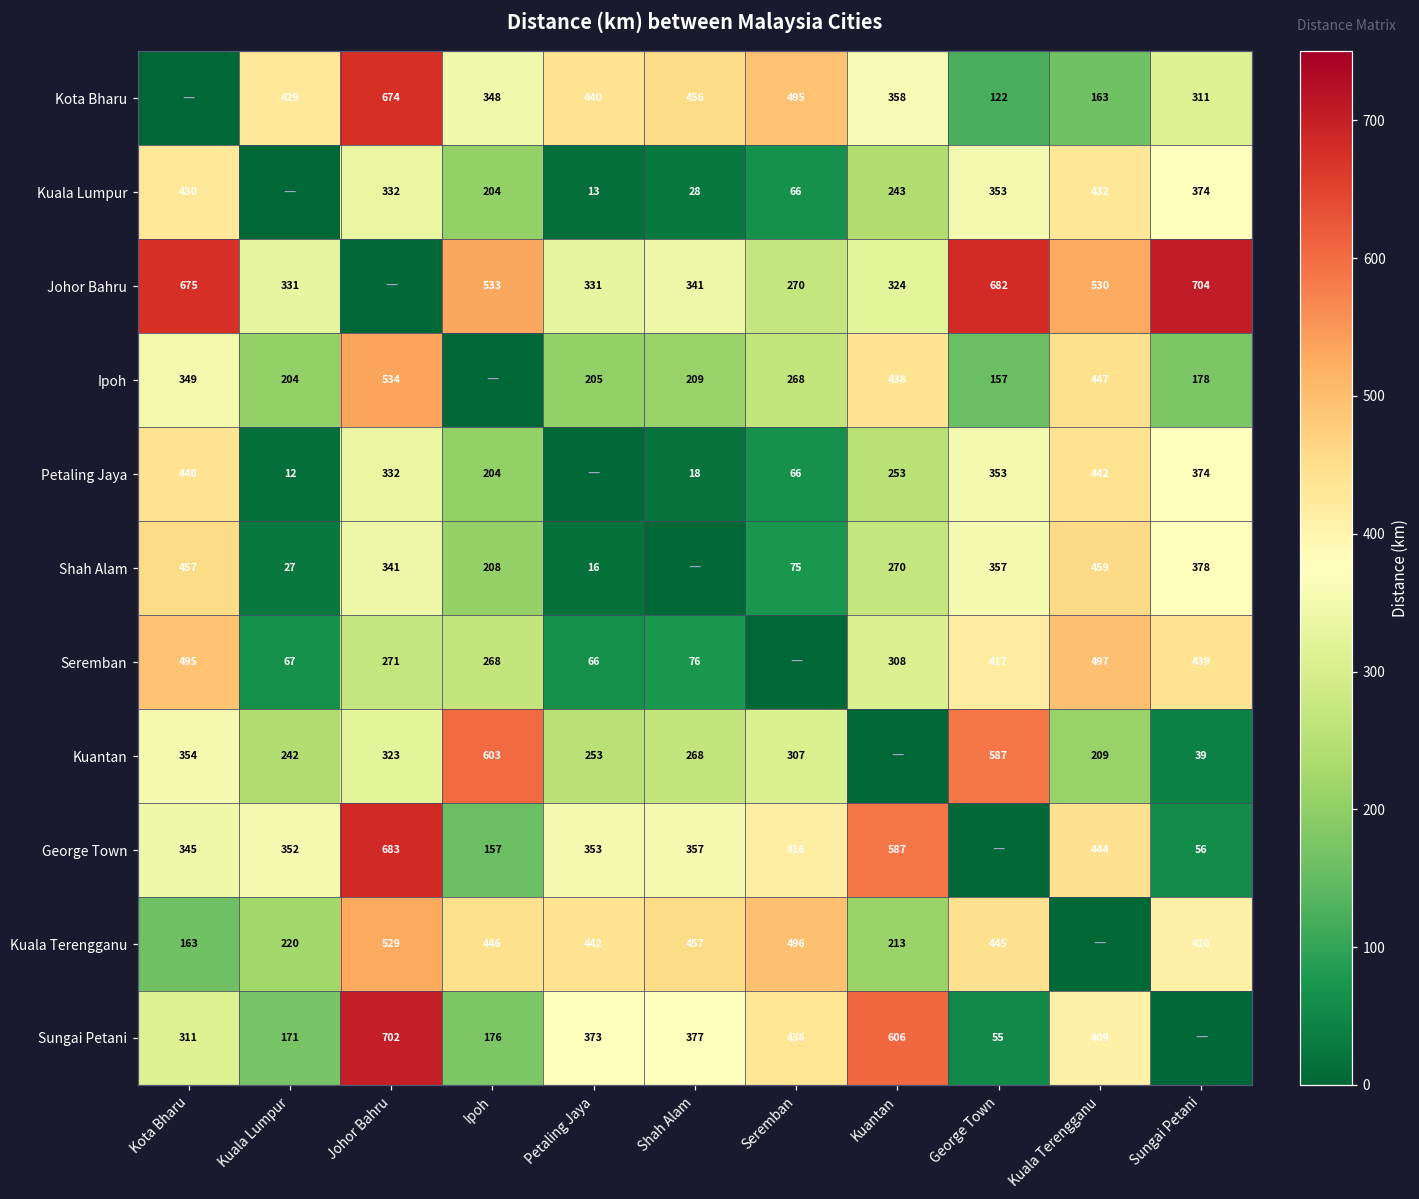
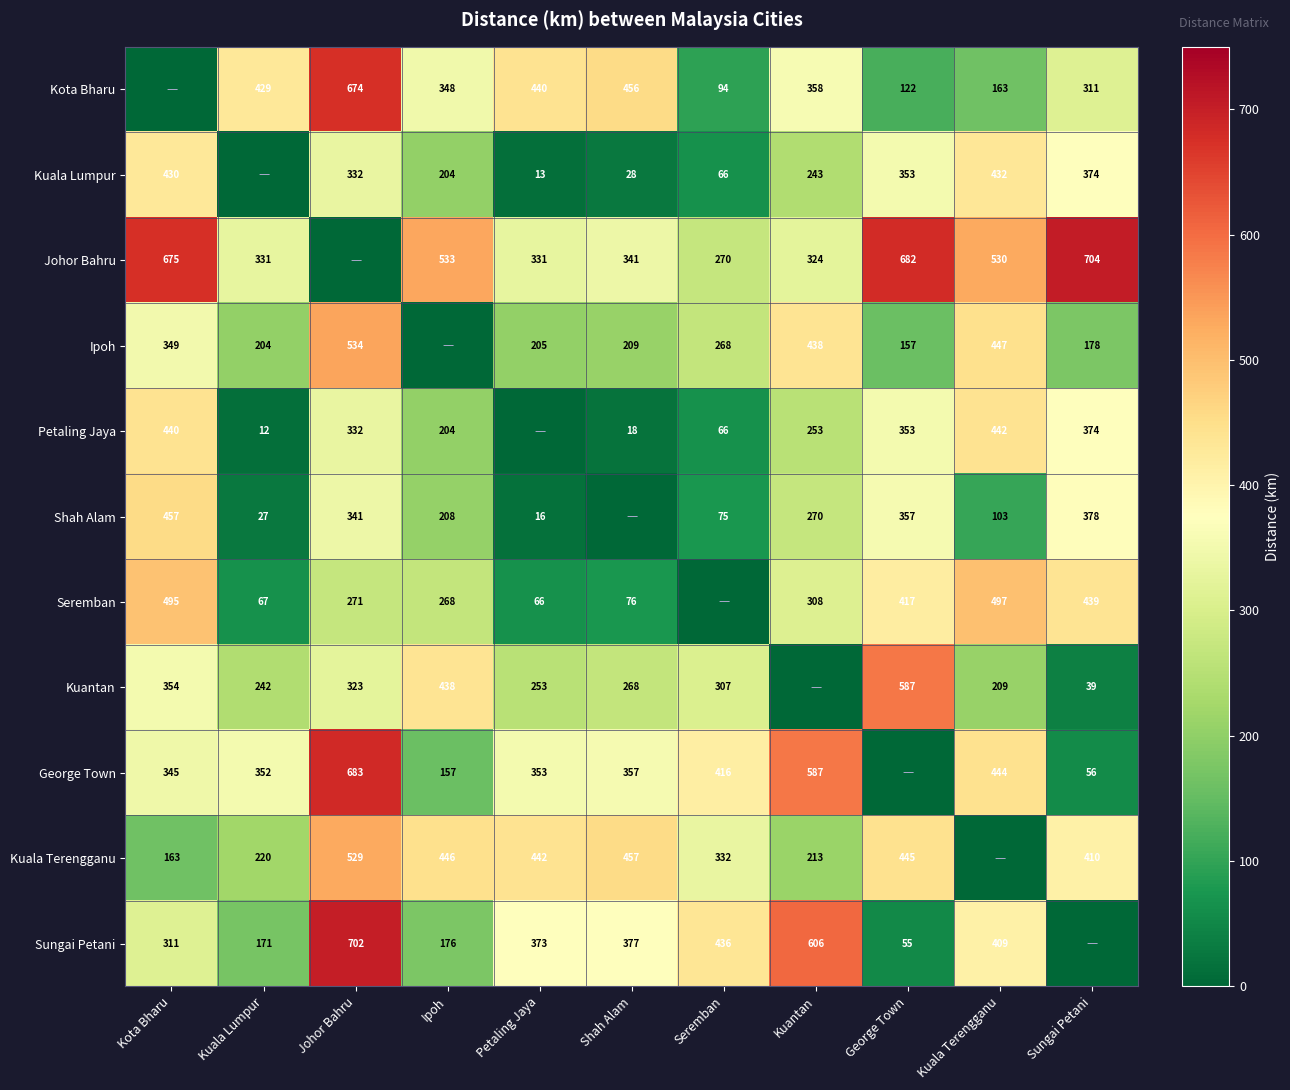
  {
    "Kota Bharu": {
      "Kuala Lumpur": 429,
      "Johor Bahru": 674,
      "Ipoh": 348,
      "Petaling Jaya": 440,
      "Shah Alam": 456,
-     "Seremban": 495,
+     "Seremban": 94,
      "Kuantan": 358,
      "George Town": 122,
      "Kuala Terengganu": 163,
      "Sungai Petani": 311
    },
    "Kuala Lumpur": {
      "Kota Bharu": 430,
      "Johor Bahru": 332,
      "Ipoh": 204,
      "Petaling Jaya": 13,
      "Shah Alam": 28,
      "Seremban": 66,
      "Kuantan": 243,
      "George Town": 353,
      "Kuala Terengganu": 432,
      "Sungai Petani": 374
    },
    "Johor Bahru": {
      "Kota Bharu": 675,
      "Kuala Lumpur": 331,
      "Ipoh": 533,
      "Petaling Jaya": 331,
      "Shah Alam": 341,
      "Seremban": 270,
      "Kuantan": 324,
      "George Town": 682,
      "Kuala Terengganu": 530,
      "Sungai Petani": 704
    },
    "Ipoh": {
      "Kota Bharu": 349,
      "Kuala Lumpur": 204,
      "Johor Bahru": 534,
      "Petaling Jaya": 205,
      "Shah Alam": 209,
      "Seremban": 268,
      "Kuantan": 438,
      "George Town": 157,
      "Kuala Terengganu": 447,
      "Sungai Petani": 178
    },
    "Petaling Jaya": {
      "Kota Bharu": 440,
      "Kuala Lumpur": 12,
      "Johor Bahru": 332,
      "Ipoh": 204,
      "Shah Alam": 18,
      "Seremban": 66,
      "Kuantan": 253,
      "George Town": 353,
      "Kuala Terengganu": 442,
      "Sungai Petani": 374
    },
    "Shah Alam": {
      "Kota Bharu": 457,
      "Kuala Lumpur": 27,
      "Johor Bahru": 341,
      "Ipoh": 208,
      "Petaling Jaya": 16,
      "Seremban": 75,
      "Kuantan": 270,
      "George Town": 357,
-     "Kuala Terengganu": 459,
+     "Kuala Terengganu": 103,
      "Sungai Petani": 378
    },
    "Seremban": {
      "Kota Bharu": 495,
      "Kuala Lumpur": 67,
      "Johor Bahru": 271,
      "Ipoh": 268,
      "Petaling Jaya": 66,
      "Shah Alam": 76,
      "Kuantan": 308,
      "George Town": 417,
      "Kuala Terengganu": 497,
      "Sungai Petani": 439
    },
    "Kuantan": {
      "Kota Bharu": 354,
      "Kuala Lumpur": 242,
      "Johor Bahru": 323,
-     "Ipoh": 603,
+     "Ipoh": 438,
      "Petaling Jaya": 253,
      "Shah Alam": 268,
      "Seremban": 307,
      "George Town": 587,
      "Kuala Terengganu": 209,
      "Sungai Petani": 39
    },
    "George Town": {
      "Kota Bharu": 345,
      "Kuala Lumpur": 352,
      "Johor Bahru": 683,
      "Ipoh": 157,
      "Petaling Jaya": 353,
      "Shah Alam": 357,
      "Seremban": 416,
      "Kuantan": 587,
      "Kuala Terengganu": 444,
      "Sungai Petani": 56
    },
    "Kuala Terengganu": {
      "Kota Bharu": 163,
      "Kuala Lumpur": 220,
      "Johor Bahru": 529,
      "Ipoh": 446,
      "Petaling Jaya": 442,
      "Shah Alam": 457,
-     "Seremban": 496,
+     "Seremban": 332,
      "Kuantan": 213,
      "George Town": 445,
      "Sungai Petani": 410
    },
    "Sungai Petani": {
      "Kota Bharu": 311,
      "Kuala Lumpur": 171,
      "Johor Bahru": 702,
      "Ipoh": 176,
      "Petaling Jaya": 373,
      "Shah Alam": 377,
      "Seremban": 436,
      "Kuantan": 606,
      "George Town": 55,
      "Kuala Terengganu": 409
    }
  }
